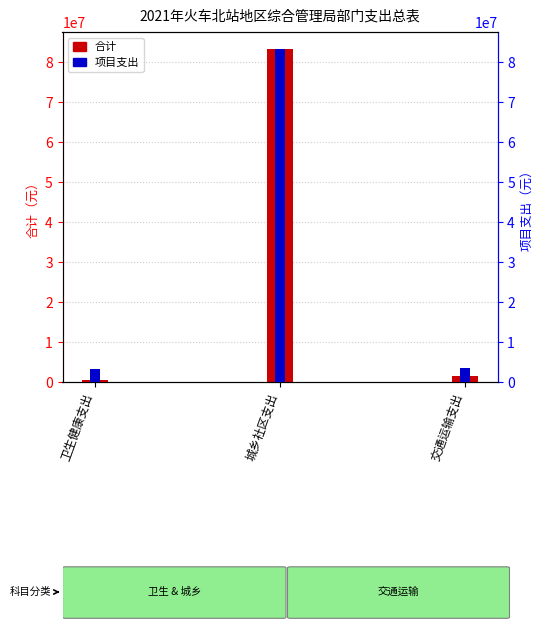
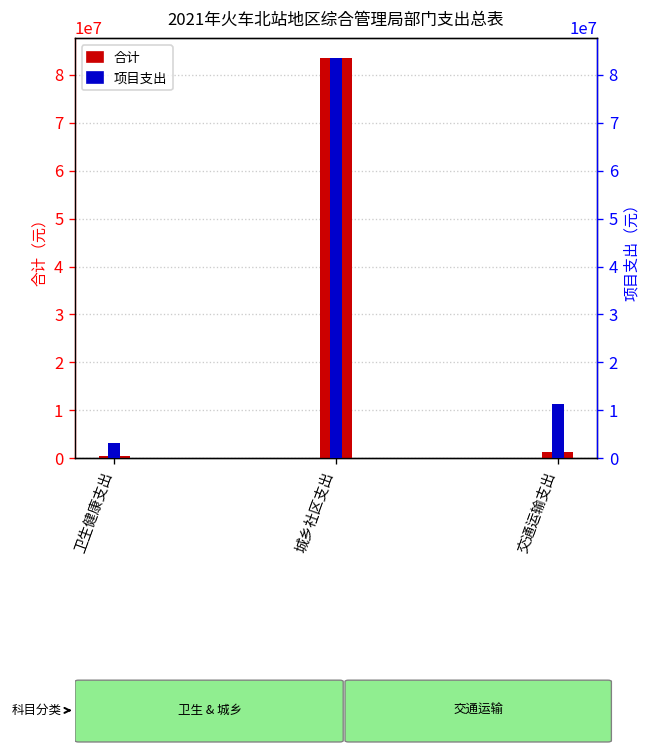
  {
    "合计": {
      "城乡社区支出": 83000000,
      "交通运输支出": 1000000
    },
    "项目支出": {
      "卫生健康支出": 3000000,
      "城乡社区支出": 83000000,
-     "交通运输支出": 4000000
+     "交通运输支出": 11000000
    }
  }
